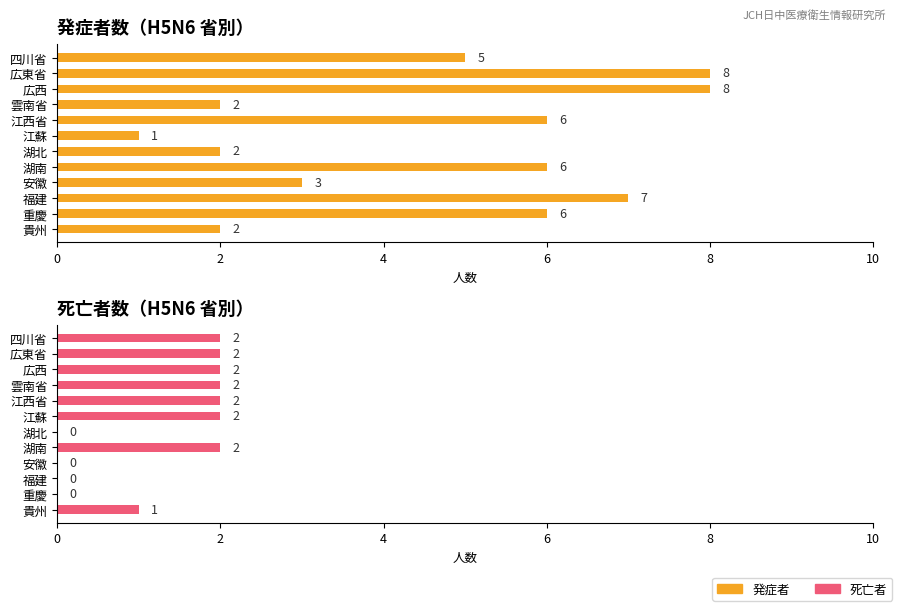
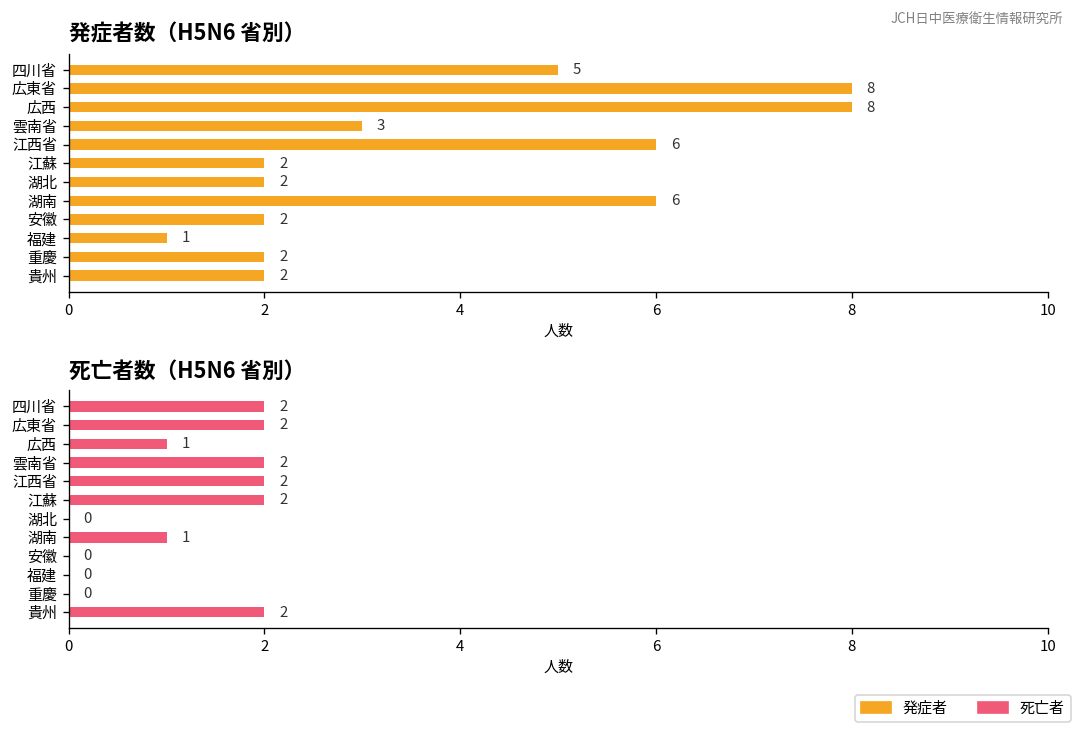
  {
    "発症者数（H5N6 省別）": {
      "四川省": 5,
      "広東省": 8,
      "広西": 8,
-     "雲南省": 2,
+     "雲南省": 3,
      "江西省": 6,
-     "江蘇": 1,
+     "江蘇": 2,
      "湖北": 2,
      "湖南": 6,
-     "安徽": 3,
-     "福建": 7,
-     "重慶": 6,
+     "安徽": 2,
+     "福建": 1,
+     "重慶": 2,
      "貴州": 2
    },
    "死亡者数（H5N6 省別）": {
      "四川省": 2,
      "広東省": 2,
-     "広西": 2,
+     "広西": 1,
      "雲南省": 2,
      "江西省": 2,
      "江蘇": 2,
      "湖北": 0,
-     "湖南": 2,
+     "湖南": 1,
      "安徽": 0,
      "福建": 0,
      "重慶": 0,
-     "貴州": 1
+     "貴州": 2
    }
  }
